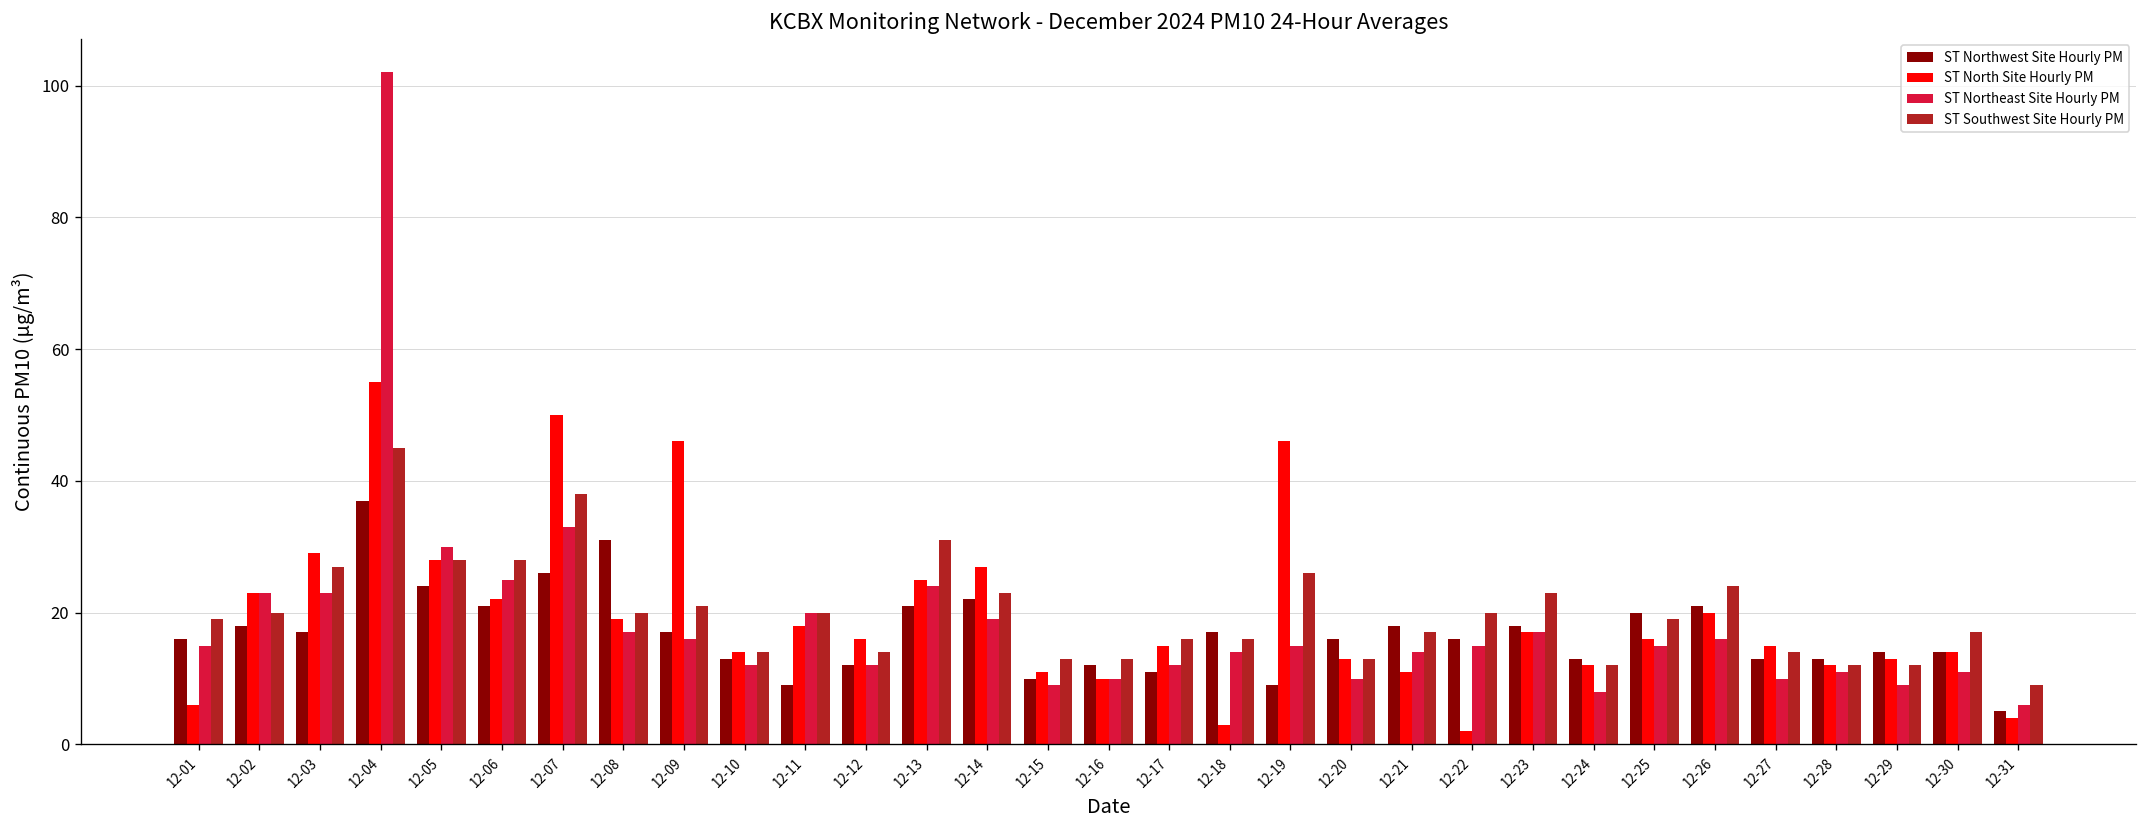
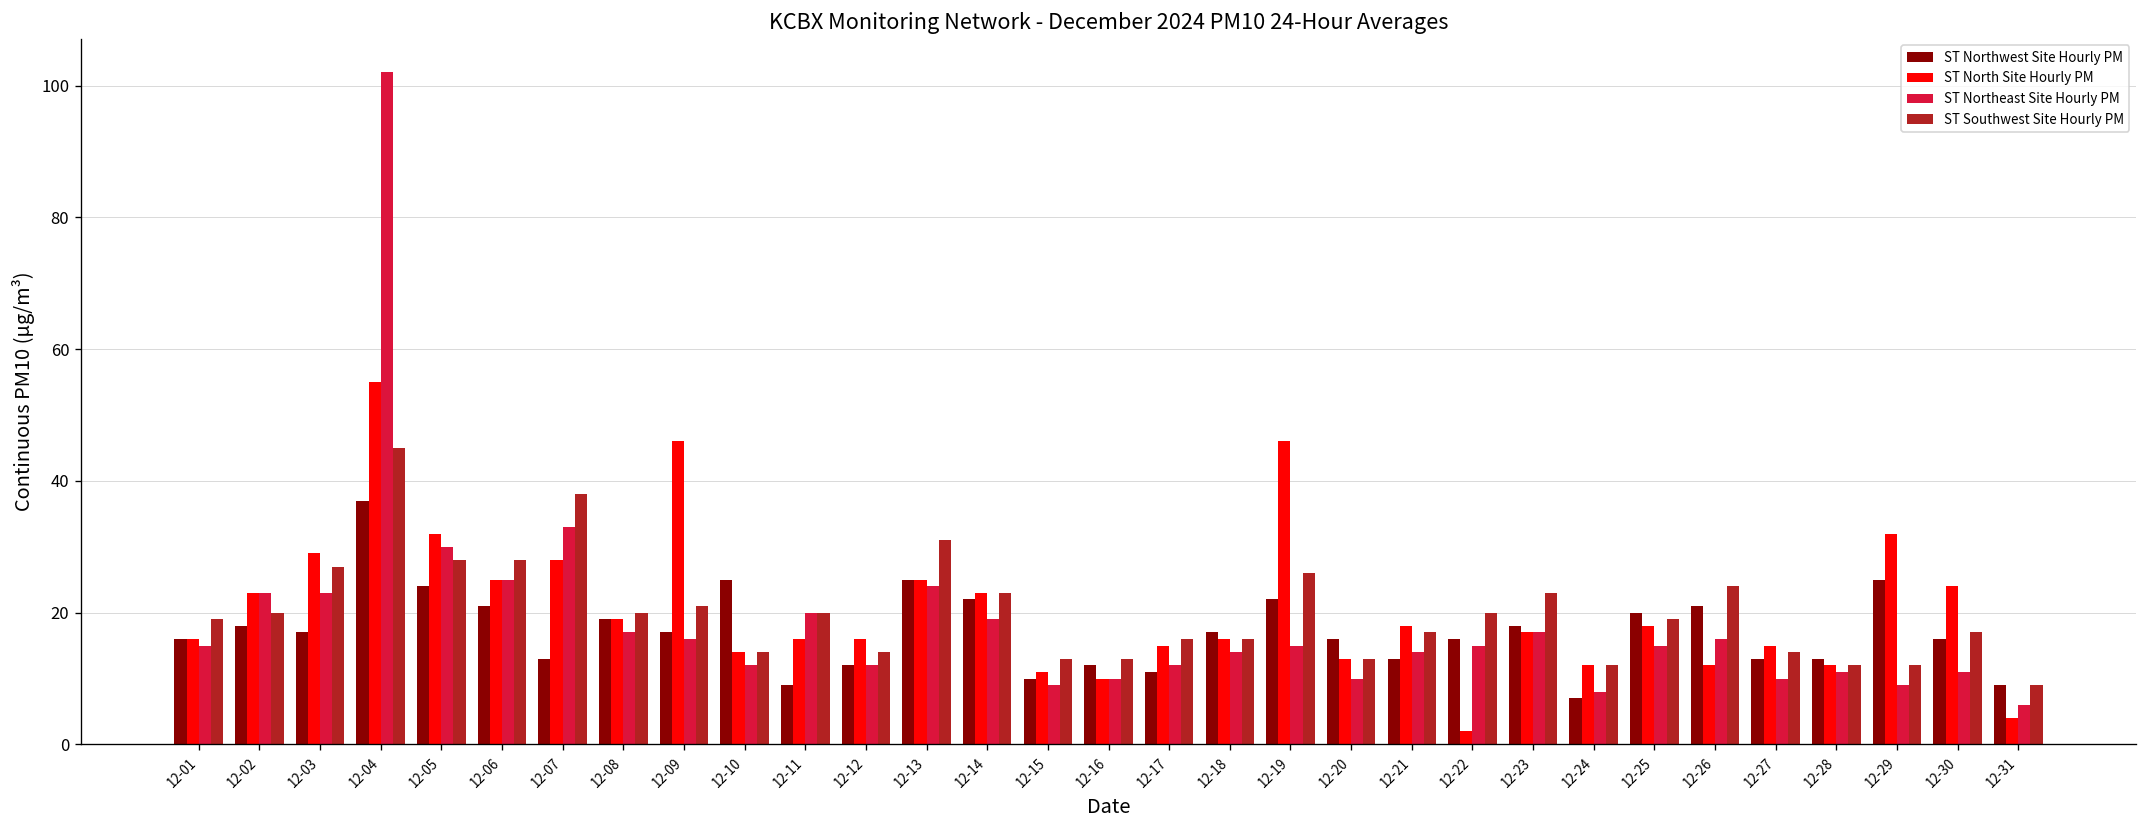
  {
    "ST Northwest Site Hourly PM": {
      "12-01": 16,
      "12-02": 18,
      "12-03": 17,
      "12-04": 37,
      "12-05": 24,
      "12-06": 21,
-     "12-07": 26,
-     "12-08": 31,
+     "12-07": 13,
+     "12-08": 19,
      "12-09": 17,
-     "12-10": 13,
+     "12-10": 25,
      "12-11": 9,
      "12-12": 12,
-     "12-13": 21,
+     "12-13": 25,
      "12-14": 22,
      "12-15": 10,
      "12-16": 12,
      "12-17": 11,
      "12-18": 17,
-     "12-19": 9,
+     "12-19": 22,
      "12-20": 16,
-     "12-21": 18,
+     "12-21": 13,
      "12-22": 16,
      "12-23": 18,
-     "12-24": 13,
+     "12-24": 7,
      "12-25": 20,
      "12-26": 21,
      "12-27": 13,
      "12-28": 13,
-     "12-29": 14,
-     "12-30": 14,
-     "12-31": 5
+     "12-29": 25,
+     "12-30": 16,
+     "12-31": 9
    },
    "ST North Site Hourly PM": {
-     "12-01": 6,
+     "12-01": 16,
      "12-02": 23,
      "12-03": 29,
      "12-04": 55,
-     "12-05": 28,
-     "12-06": 22,
-     "12-07": 50,
+     "12-05": 32,
+     "12-06": 25,
+     "12-07": 28,
      "12-08": 19,
      "12-09": 46,
      "12-10": 14,
-     "12-11": 18,
+     "12-11": 16,
      "12-12": 16,
      "12-13": 25,
-     "12-14": 27,
+     "12-14": 23,
      "12-15": 11,
      "12-16": 10,
      "12-17": 15,
-     "12-18": 3,
+     "12-18": 16,
      "12-19": 46,
      "12-20": 13,
-     "12-21": 11,
+     "12-21": 18,
      "12-22": 2,
      "12-23": 17,
      "12-24": 12,
-     "12-25": 16,
-     "12-26": 20,
+     "12-25": 18,
+     "12-26": 12,
      "12-27": 15,
      "12-28": 12,
-     "12-29": 13,
-     "12-30": 14,
+     "12-29": 32,
+     "12-30": 24,
      "12-31": 4
    }
  }
